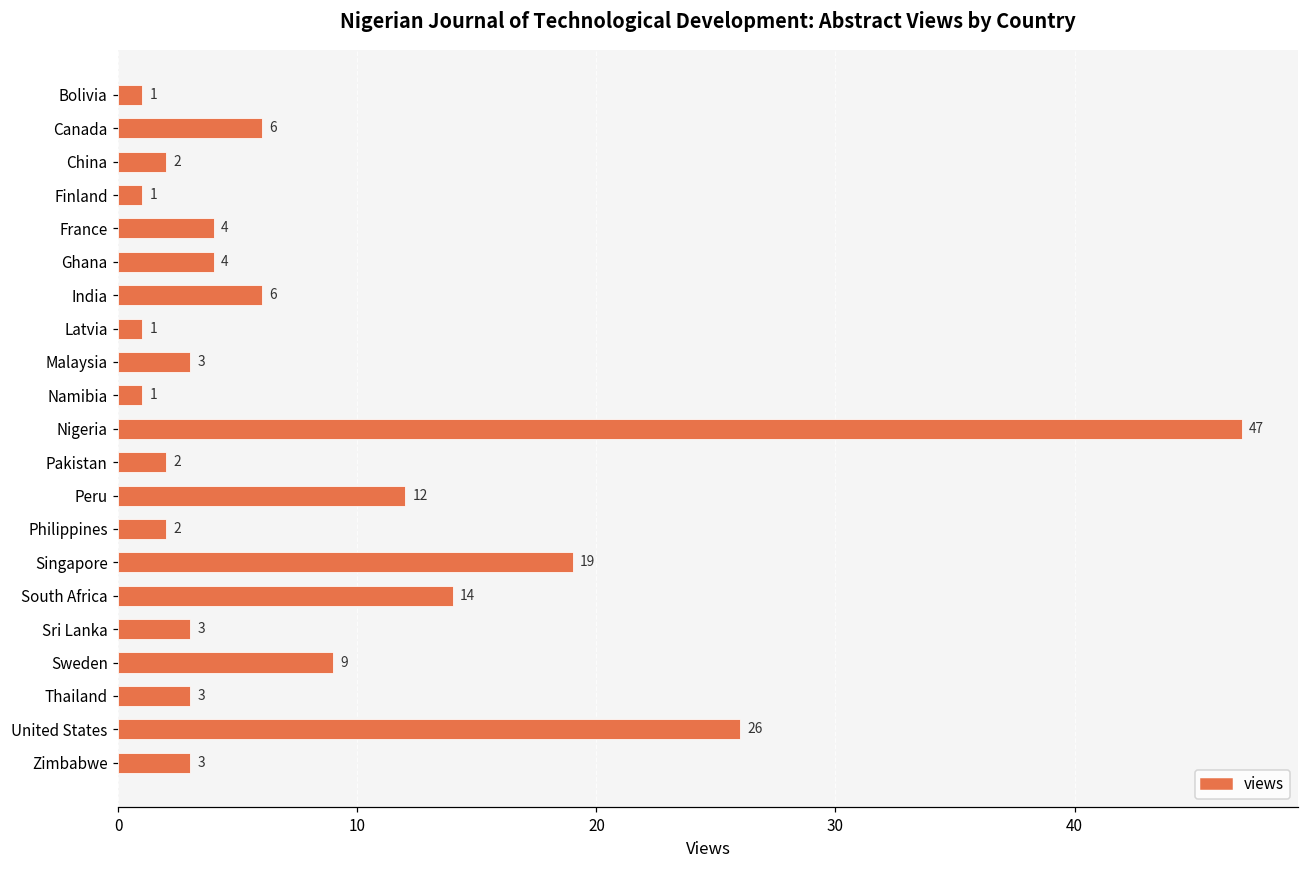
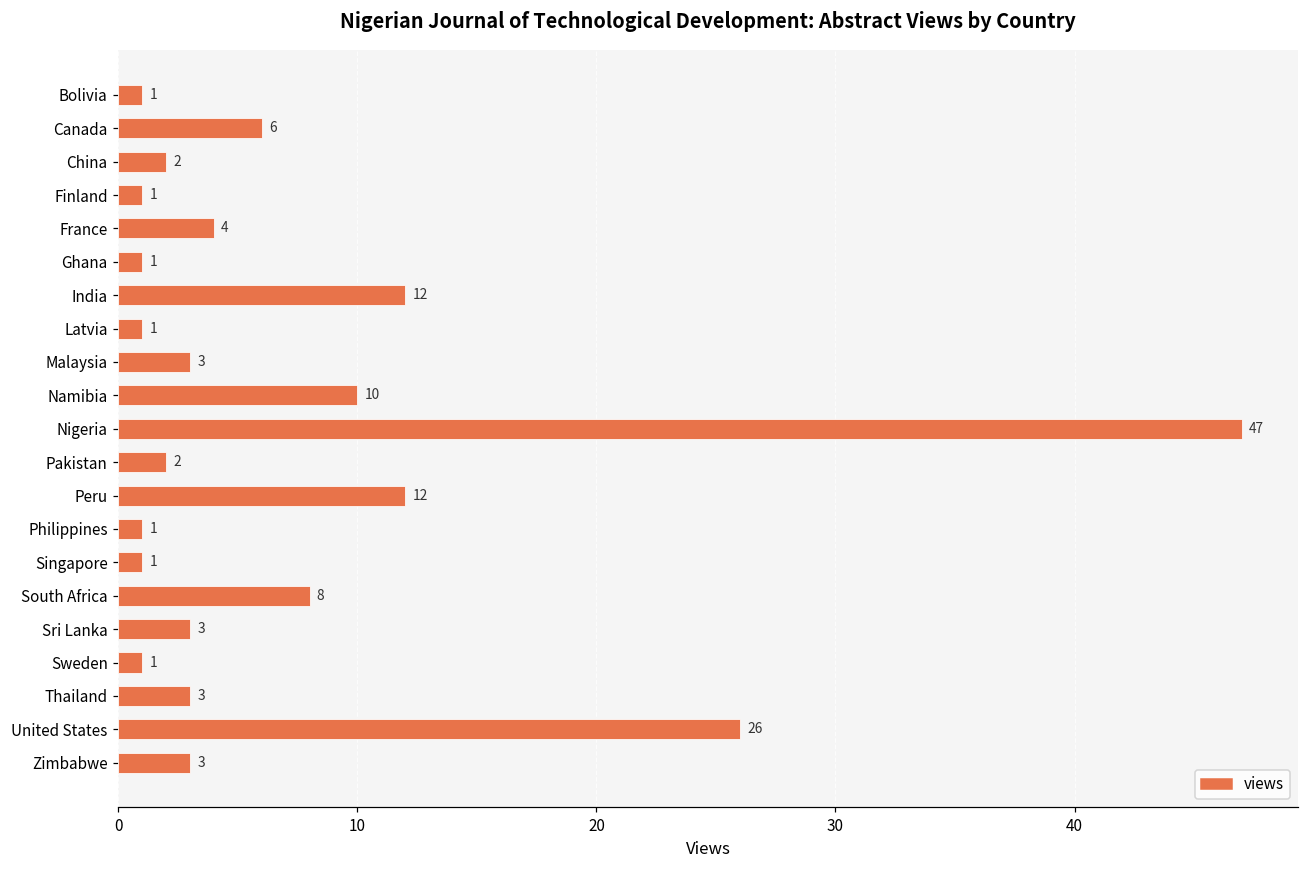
  {
    "Bolivia": 1,
    "Canada": 6,
    "China": 2,
    "Finland": 1,
    "France": 4,
-   "Ghana": 4,
-   "India": 6,
+   "Ghana": 1,
+   "India": 12,
    "Latvia": 1,
    "Malaysia": 3,
-   "Namibia": 1,
+   "Namibia": 10,
    "Nigeria": 47,
    "Pakistan": 2,
    "Peru": 12,
-   "Philippines": 2,
-   "Singapore": 19,
-   "South Africa": 14,
+   "Philippines": 1,
+   "Singapore": 1,
+   "South Africa": 8,
    "Sri Lanka": 3,
-   "Sweden": 9,
+   "Sweden": 1,
    "Thailand": 3,
    "United States": 26,
    "Zimbabwe": 3
  }
